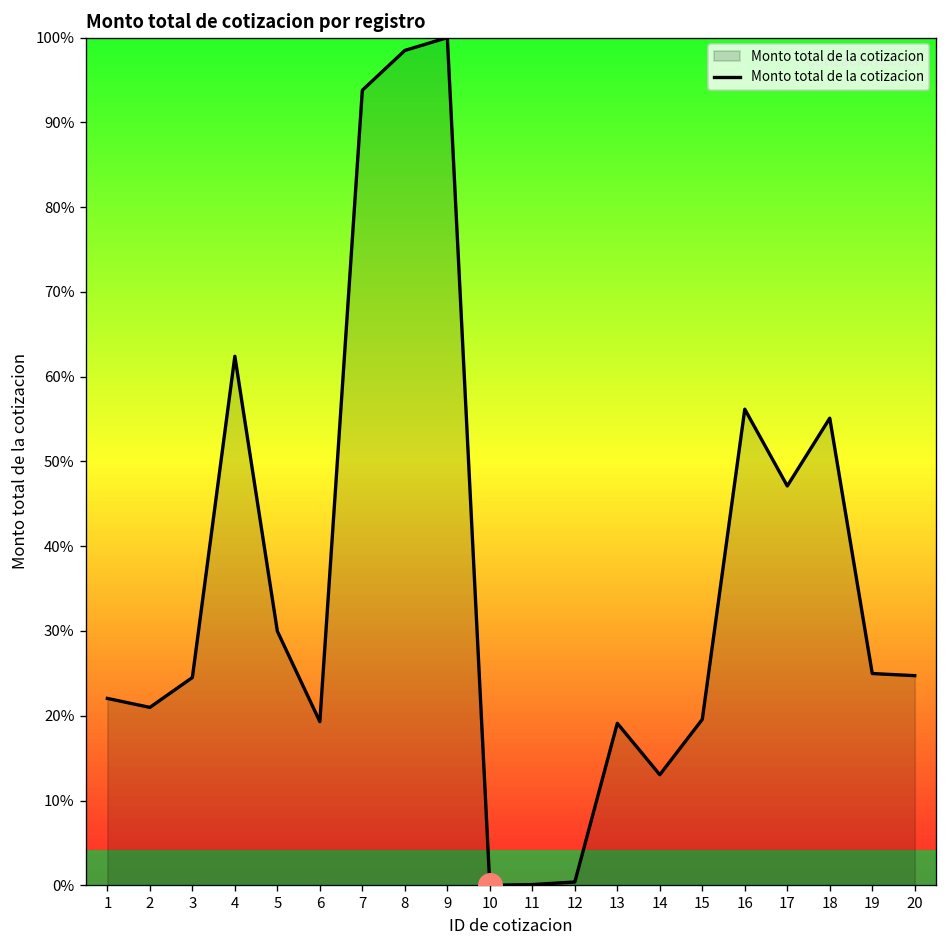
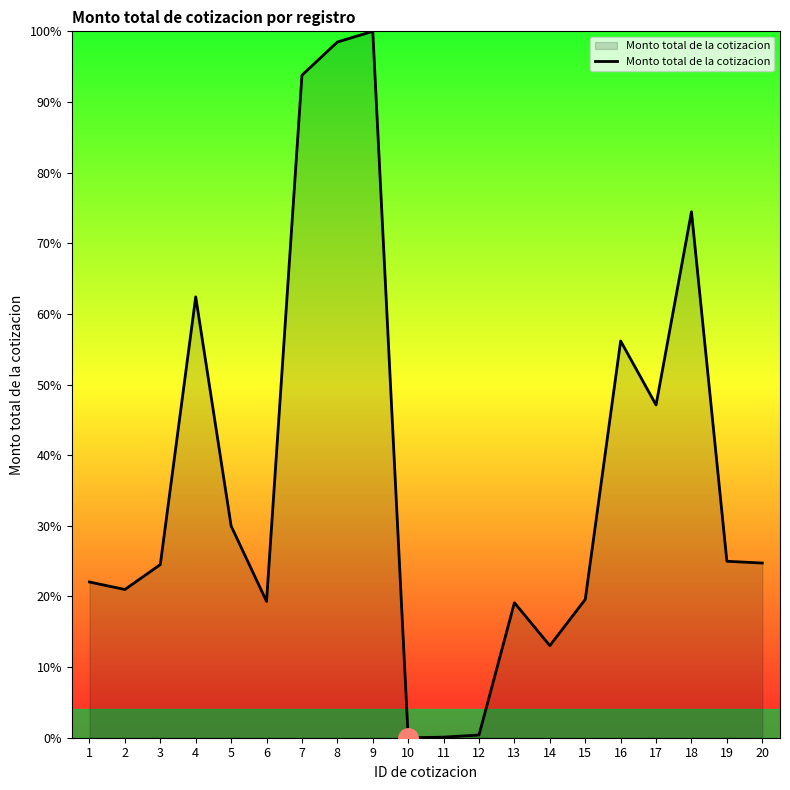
  {
    "Monto total de la cotizacion": {
      "1": "22%",
      "2": "21%",
      "3": "25%",
      "4": "62%",
      "5": "30%",
      "6": "19%",
      "7": "94%",
      "8": "98%",
      "9": "100%",
      "13": "19%",
      "14": "13%",
      "15": "20%",
      "16": "56%",
      "17": "47%",
-     "18": "55%",
+     "18": "74%",
      "19": "25%",
      "20": "25%"
    }
  }
